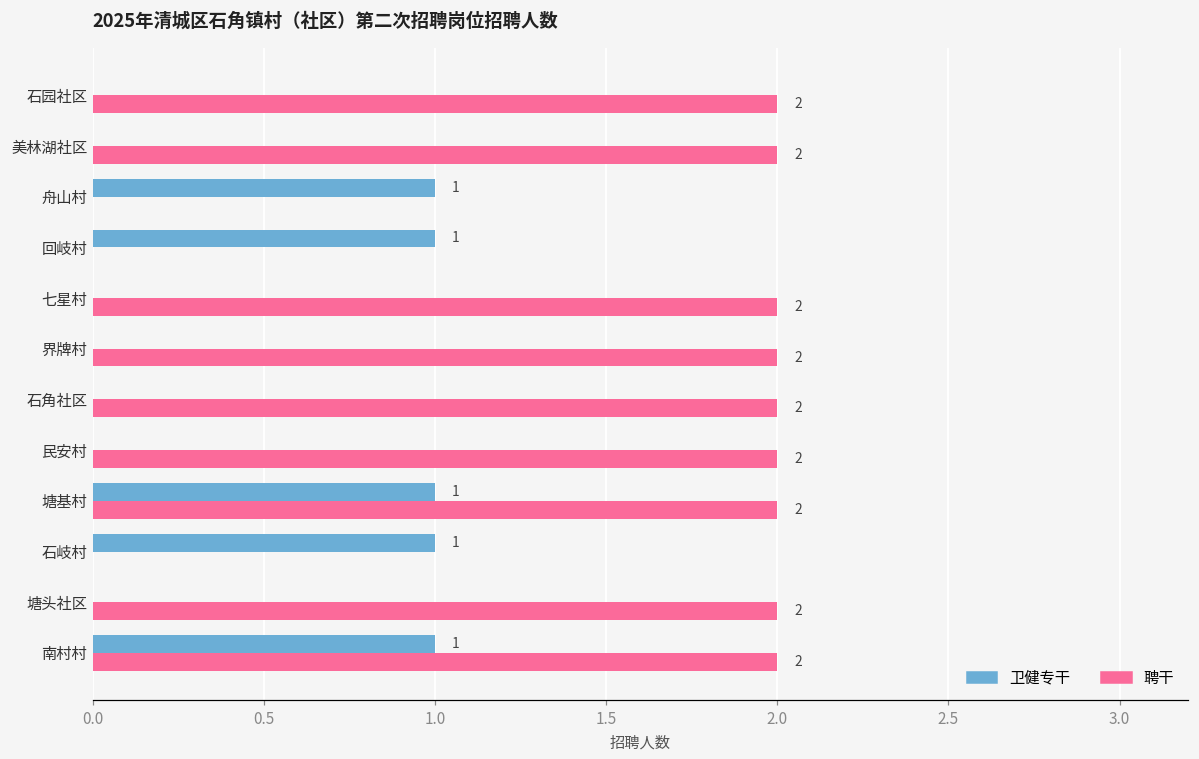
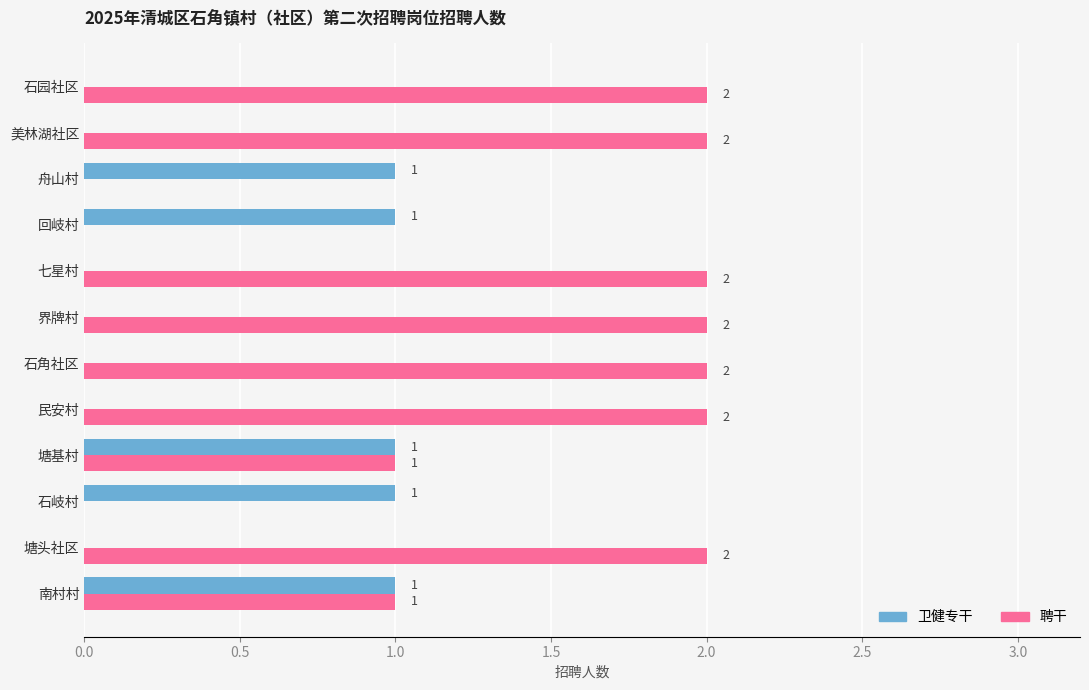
  {
    "卫健专干": {
      "舟山村": 1,
      "回岐村": 1,
      "塘基村": 1,
      "石岐村": 1,
      "南村村": 1
    },
    "聘干": {
      "石园社区": 2,
      "美林湖社区": 2,
      "七星村": 2,
      "界牌村": 2,
      "石角社区": 2,
      "民安村": 2,
-     "塘基村": 2,
+     "塘基村": 1,
      "塘头社区": 2,
-     "南村村": 2
+     "南村村": 1
    }
  }
